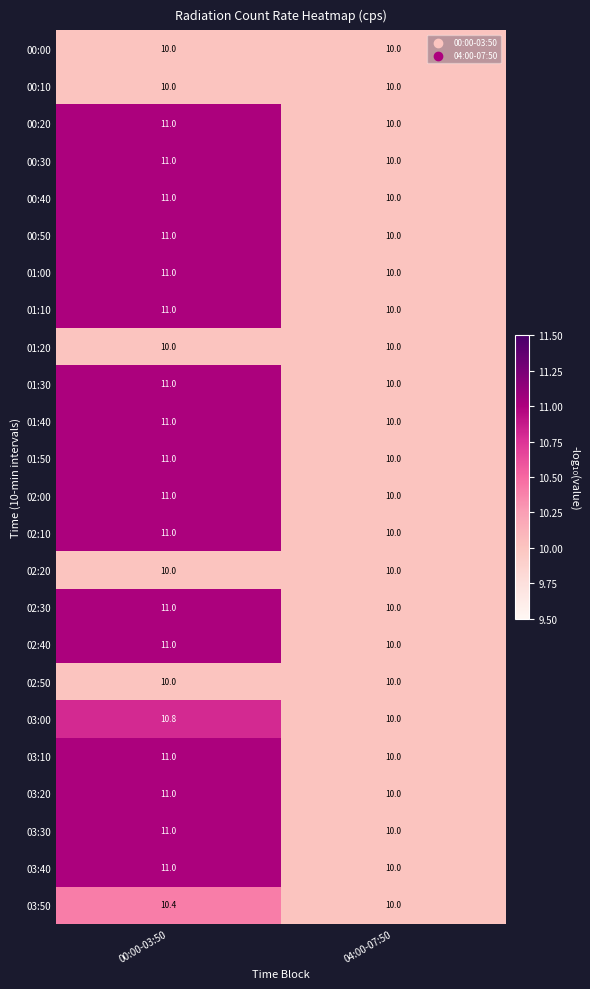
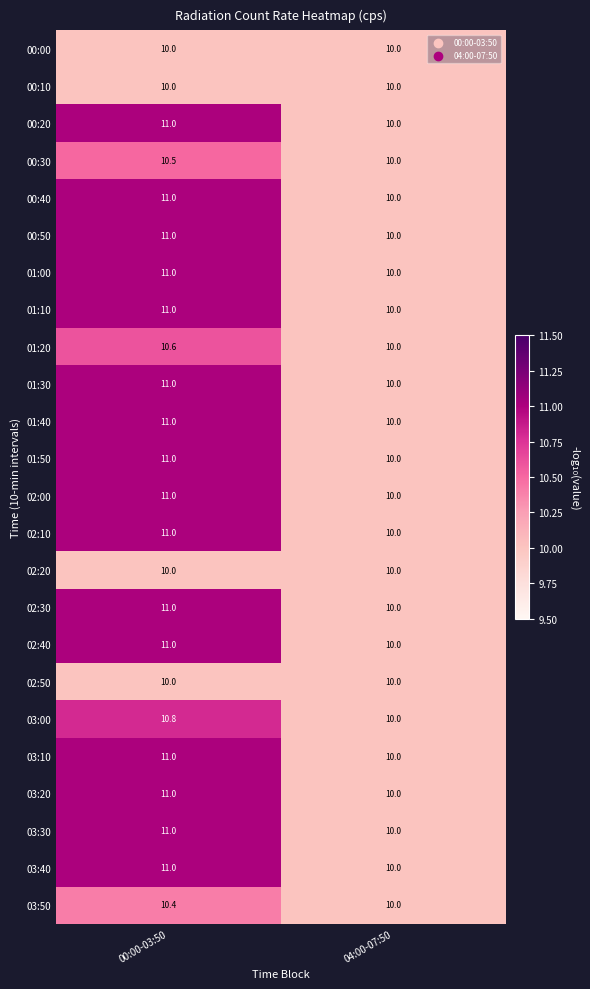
  {
    "00:00": {
      "00:00-03:50": 10.0,
      "04:00-07:50": 10.0
    },
    "00:10": {
      "00:00-03:50": 10.0,
      "04:00-07:50": 10.0
    },
    "00:20": {
      "00:00-03:50": 11.0,
      "04:00-07:50": 10.0
    },
    "00:30": {
-     "00:00-03:50": 11.0,
+     "00:00-03:50": 10.5,
      "04:00-07:50": 10.0
    },
    "00:40": {
      "00:00-03:50": 11.0,
      "04:00-07:50": 10.0
    },
    "00:50": {
      "00:00-03:50": 11.0,
      "04:00-07:50": 10.0
    },
    "01:00": {
      "00:00-03:50": 11.0,
      "04:00-07:50": 10.0
    },
    "01:10": {
      "00:00-03:50": 11.0,
      "04:00-07:50": 10.0
    },
    "01:20": {
-     "00:00-03:50": 10.0,
+     "00:00-03:50": 10.6,
      "04:00-07:50": 10.0
    },
    "01:30": {
      "00:00-03:50": 11.0,
      "04:00-07:50": 10.0
    },
    "01:40": {
      "00:00-03:50": 11.0,
      "04:00-07:50": 10.0
    },
    "01:50": {
      "00:00-03:50": 11.0,
      "04:00-07:50": 10.0
    },
    "02:00": {
      "00:00-03:50": 11.0,
      "04:00-07:50": 10.0
    },
    "02:10": {
      "00:00-03:50": 11.0,
      "04:00-07:50": 10.0
    },
    "02:20": {
      "00:00-03:50": 10.0,
      "04:00-07:50": 10.0
    },
    "02:30": {
      "00:00-03:50": 11.0,
      "04:00-07:50": 10.0
    },
    "02:40": {
      "00:00-03:50": 11.0,
      "04:00-07:50": 10.0
    },
    "02:50": {
      "00:00-03:50": 10.0,
      "04:00-07:50": 10.0
    },
    "03:00": {
      "00:00-03:50": 10.8,
      "04:00-07:50": 10.0
    },
    "03:10": {
      "00:00-03:50": 11.0,
      "04:00-07:50": 10.0
    },
    "03:20": {
      "00:00-03:50": 11.0,
      "04:00-07:50": 10.0
    },
    "03:30": {
      "00:00-03:50": 11.0,
      "04:00-07:50": 10.0
    },
    "03:40": {
      "00:00-03:50": 11.0,
      "04:00-07:50": 10.0
    },
    "03:50": {
      "00:00-03:50": 10.4,
      "04:00-07:50": 10.0
    }
  }
